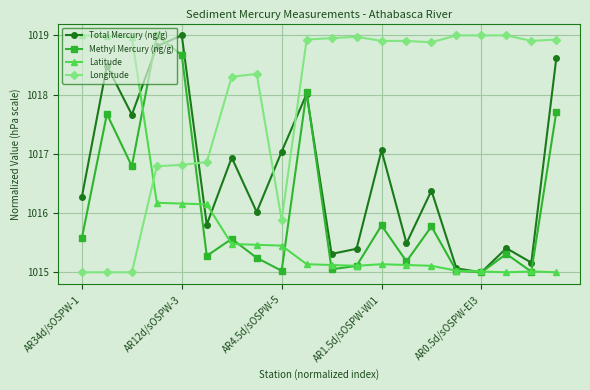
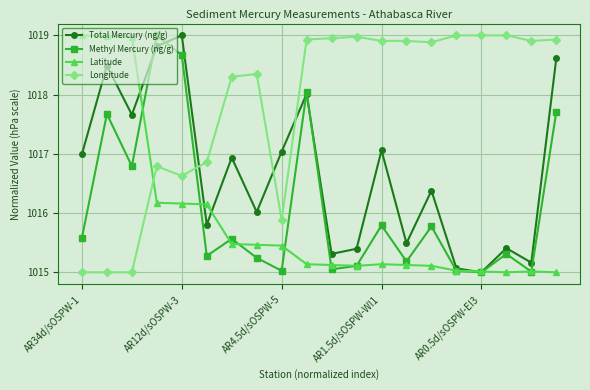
  {
    "Total Mercury (ng/g)": {
-     "AR34d/sOSPW-1": 1016.3,
+     "AR34d/sOSPW-1": 1017.0,
      "AR12d/sOSPW-3": 1019.0,
      "AR4.5d/sOSPW-5": 1017.0,
      "AR1.5d/sOSPW-WI1": 1017.1
    },
    "Longitude": {
      "AR34d/sOSPW-1": 1015.0,
-     "AR12d/sOSPW-3": 1016.8,
+     "AR12d/sOSPW-3": 1016.6,
      "AR4.5d/sOSPW-5": 1015.9,
      "AR1.5d/sOSPW-WI1": 1018.9,
      "AR0.5d/sOSPW-EI3": 1019.0
    }
  }
